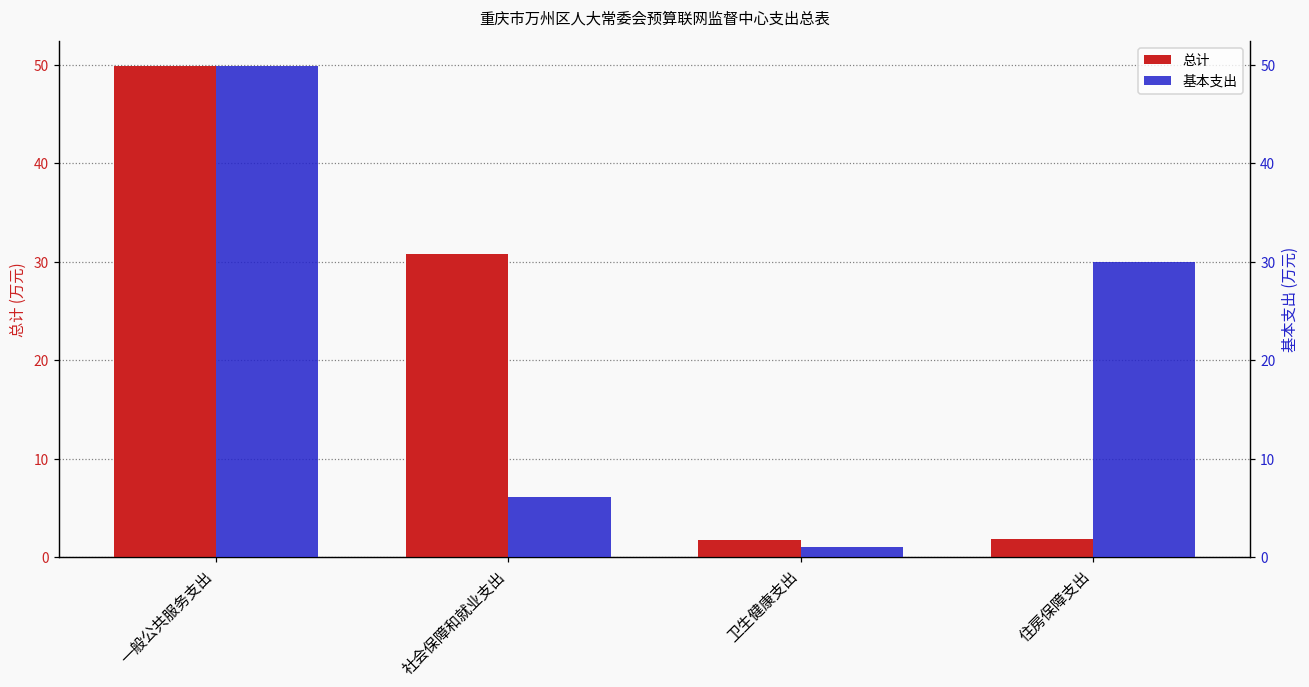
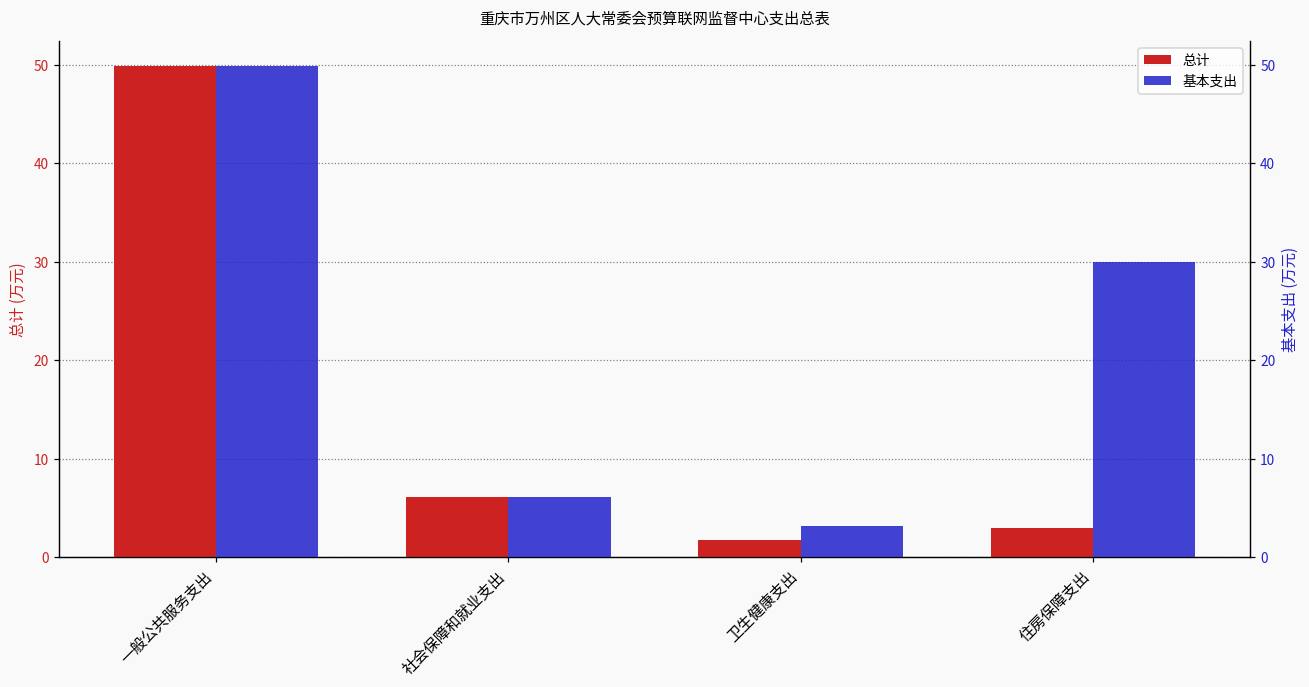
  {
    "总计": {
      "一般公共服务支出": 50,
-     "社会保障和就业支出": 31,
+     "社会保障和就业支出": 6,
      "卫生健康支出": 2,
-     "住房保障支出": 2
+     "住房保障支出": 3
    },
    "基本支出": {
      "一般公共服务支出": 50,
      "社会保障和就业支出": 6,
-     "卫生健康支出": 1,
+     "卫生健康支出": 3,
      "住房保障支出": 30
    }
  }
